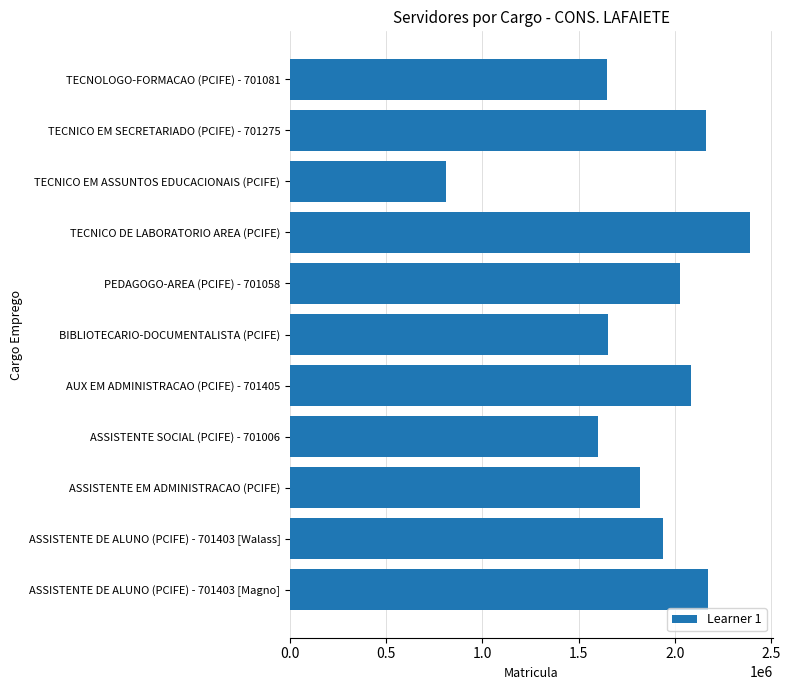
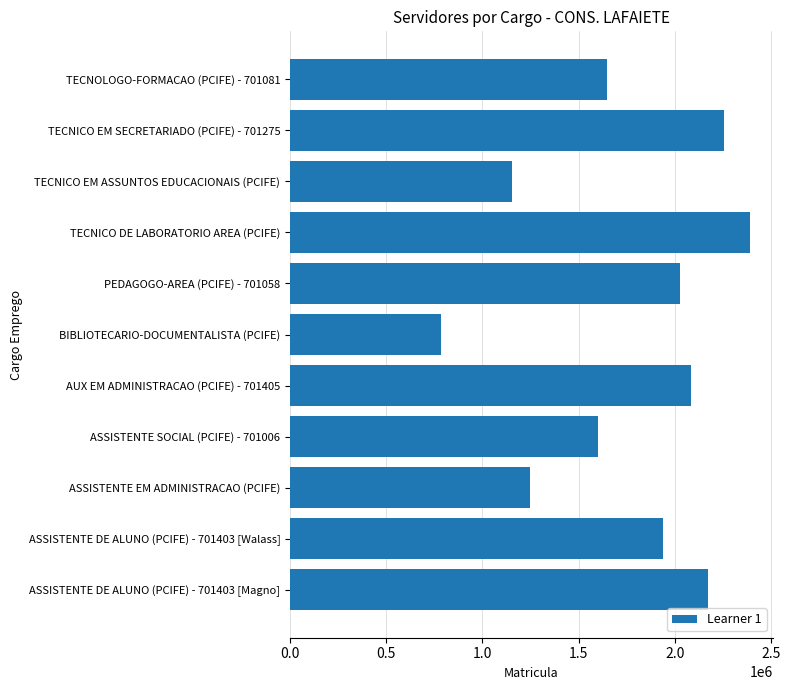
  {
    "TECNOLOGO-FORMACAO (PCIFE) - 701081": 1650000,
-   "TECNICO EM SECRETARIADO (PCIFE) - 701275": 2160000,
-   "TECNICO EM ASSUNTOS EDUCACIONAIS (PCIFE)": 810000,
+   "TECNICO EM SECRETARIADO (PCIFE) - 701275": 2260000,
+   "TECNICO EM ASSUNTOS EDUCACIONAIS (PCIFE)": 1150000,
    "TECNICO DE LABORATORIO AREA (PCIFE)": 2390000,
    "PEDAGOGO-AREA (PCIFE) - 701058": 2030000,
-   "BIBLIOTECARIO-DOCUMENTALISTA (PCIFE)": 1650000,
+   "BIBLIOTECARIO-DOCUMENTALISTA (PCIFE)": 790000,
    "AUX EM ADMINISTRACAO (PCIFE) - 701405": 2080000,
    "ASSISTENTE SOCIAL (PCIFE) - 701006": 1600000,
-   "ASSISTENTE EM ADMINISTRACAO (PCIFE)": 1820000,
+   "ASSISTENTE EM ADMINISTRACAO (PCIFE)": 1250000,
    "ASSISTENTE DE ALUNO (PCIFE) - 701403 [Walass]": 1940000,
    "ASSISTENTE DE ALUNO (PCIFE) - 701403 [Magno]": 2170000
  }
